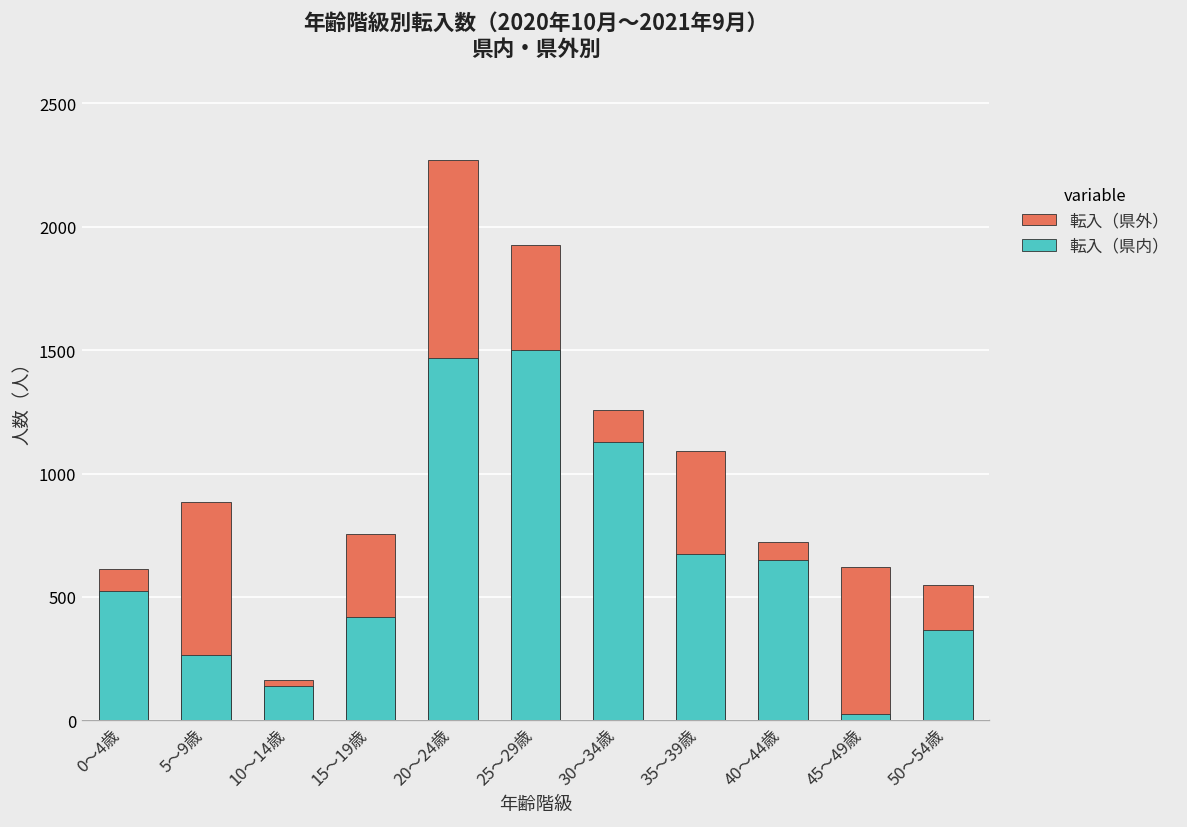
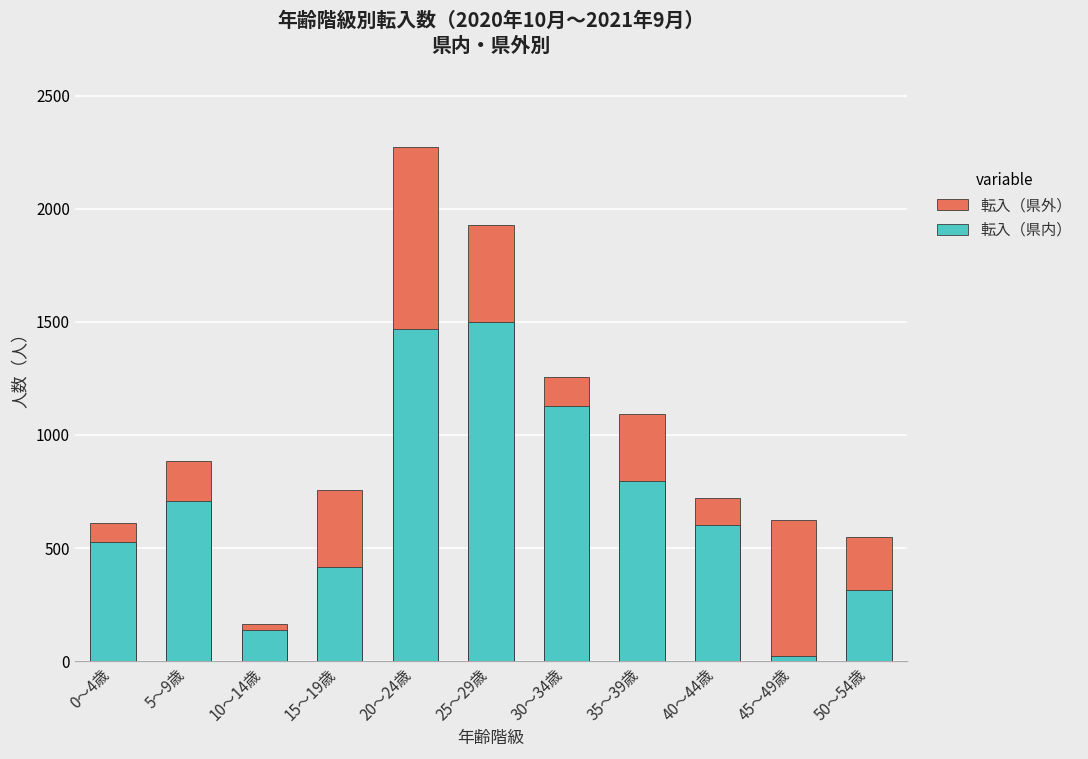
  {
    "転入（県外）": {
      "0～4歳": 610,
      "5～9歳": 880,
      "10～14歳": 170,
      "15～19歳": 760,
      "20～24歳": 2270,
      "25～29歳": 1930,
      "30～34歳": 1260,
      "35～39歳": 1090,
      "40～44歳": 720,
      "45～49歳": 620,
      "50～54歳": 550
    },
    "転入（県内）": {
-     "5～9歳": 260,
-     "35～39歳": 670,
-     "40～44歳": 650,
-     "50～54歳": 370
+     "5～9歳": 710,
+     "35～39歳": 800,
+     "40～44歳": 600,
+     "50～54歳": 320
    }
  }
